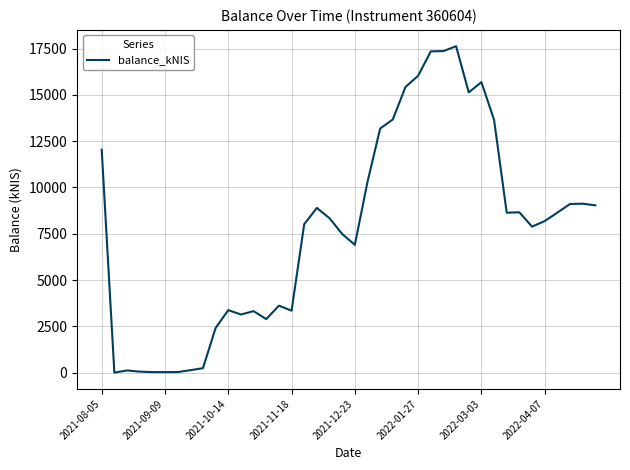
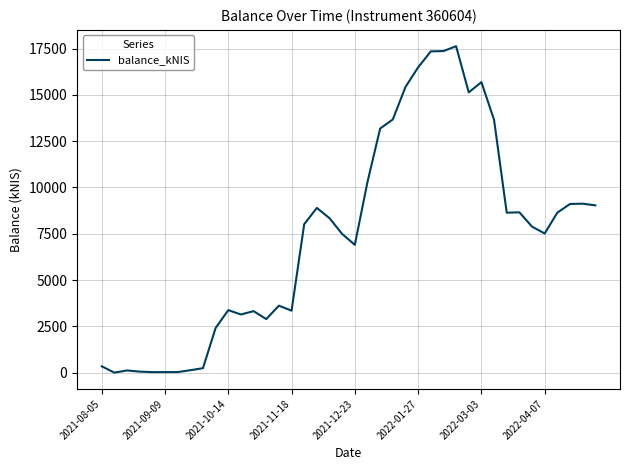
  {
-   "2021-08-05": 12000,
+   "2021-08-05": 300,
    "2021-09-09": 0,
    "2021-10-14": 3400,
    "2021-11-18": 3300,
    "2021-12-23": 6900,
-   "2022-01-27": 16000,
+   "2022-01-27": 16500,
    "2022-03-03": 15700,
-   "2022-04-07": 8200
+   "2022-04-07": 7500
  }
